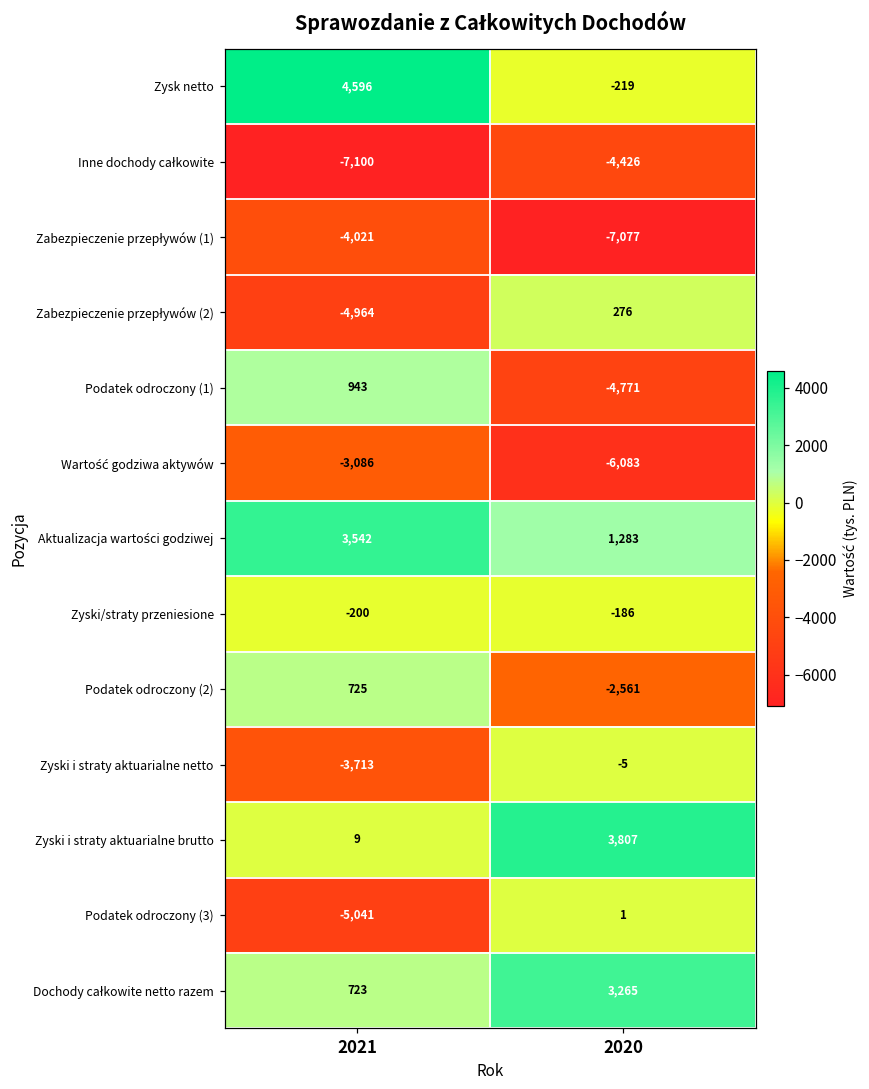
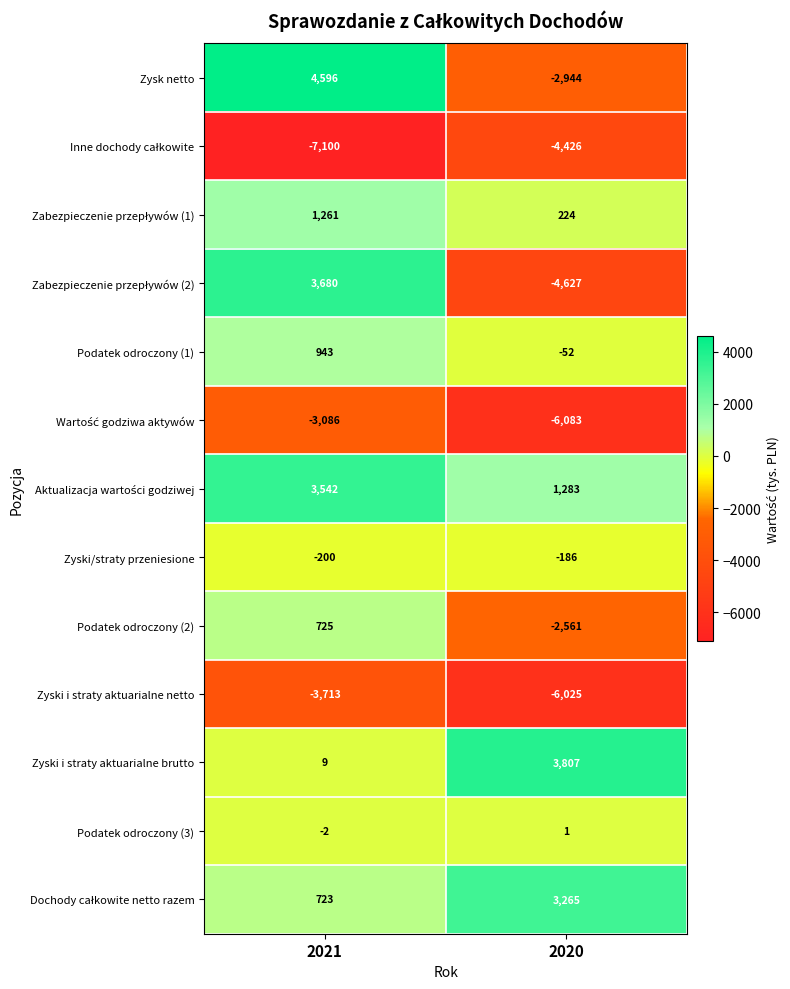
  {
    "Zysk netto": {
      "2021": "4,596",
-     "2020": "-219"
+     "2020": "-2,944"
    },
    "Inne dochody całkowite": {
      "2021": "-7,100",
      "2020": "-4,426"
    },
    "Zabezpieczenie przepływów (1)": {
-     "2021": "-4,021",
-     "2020": "-7,077"
+     "2021": "1,261",
+     "2020": "224"
    },
    "Zabezpieczenie przepływów (2)": {
-     "2021": "-4,964",
-     "2020": "276"
+     "2021": "3,680",
+     "2020": "-4,627"
    },
    "Podatek odroczony (1)": {
      "2021": "943",
-     "2020": "-4,771"
+     "2020": "-52"
    },
    "Wartość godziwa aktywów": {
      "2021": "-3,086",
      "2020": "-6,083"
    },
    "Aktualizacja wartości godziwej": {
      "2021": "3,542",
      "2020": "1,283"
    },
    "Zyski/straty przeniesione": {
      "2021": "-200",
      "2020": "-186"
    },
    "Podatek odroczony (2)": {
      "2021": "725",
      "2020": "-2,561"
    },
    "Zyski i straty aktuarialne netto": {
      "2021": "-3,713",
-     "2020": "-5"
+     "2020": "-6,025"
    },
    "Zyski i straty aktuarialne brutto": {
      "2021": "9",
      "2020": "3,807"
    },
    "Podatek odroczony (3)": {
-     "2021": "-5,041",
+     "2021": "-2",
      "2020": "1"
    },
    "Dochody całkowite netto razem": {
      "2021": "723",
      "2020": "3,265"
    }
  }
